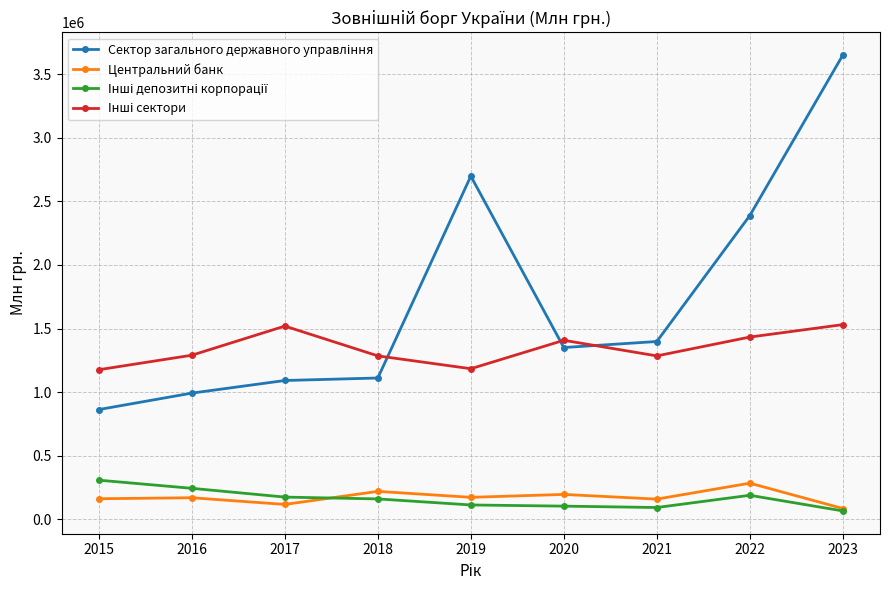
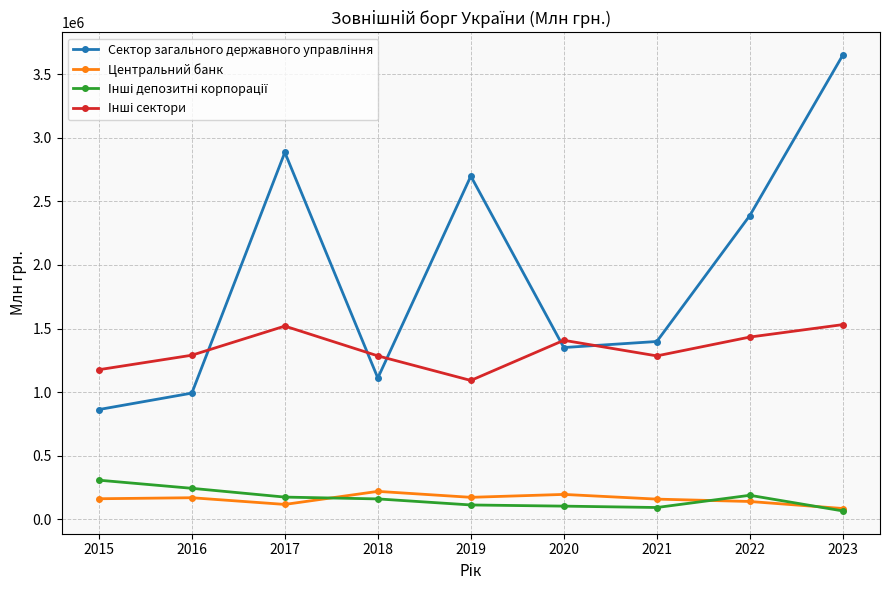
  {
    "Сектор загального державного управління": {
      "2015": 860000,
      "2016": 990000,
-     "2017": 1090000,
+     "2017": 2880000,
      "2018": 1110000,
      "2019": 2700000,
      "2020": 1350000,
      "2021": 1400000,
      "2022": 2390000,
      "2023": 3650000
    },
    "Центральний банк": {
      "2015": 160000,
      "2016": 170000,
      "2017": 120000,
      "2018": 220000,
      "2019": 170000,
      "2020": 200000,
      "2021": 160000,
-     "2022": 280000
+     "2022": 140000
    },
    "Інші депозитні корпорації": {
      "2015": 310000,
      "2016": 240000,
      "2017": 170000,
      "2018": 160000,
      "2019": 110000,
      "2020": 100000,
      "2021": 90000,
      "2022": 190000
    },
    "Інші сектори": {
      "2015": 1180000,
      "2016": 1290000,
      "2017": 1520000,
      "2018": 1280000,
-     "2019": 1180000,
+     "2019": 1090000,
      "2020": 1410000,
      "2021": 1280000,
      "2022": 1430000,
      "2023": 1530000
    }
  }
